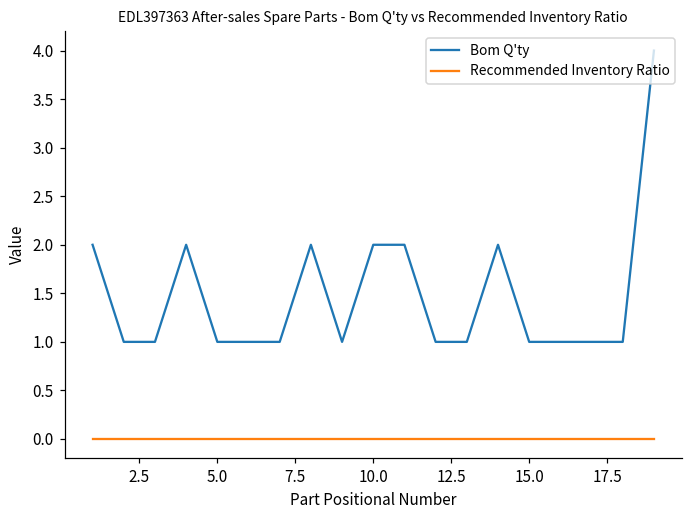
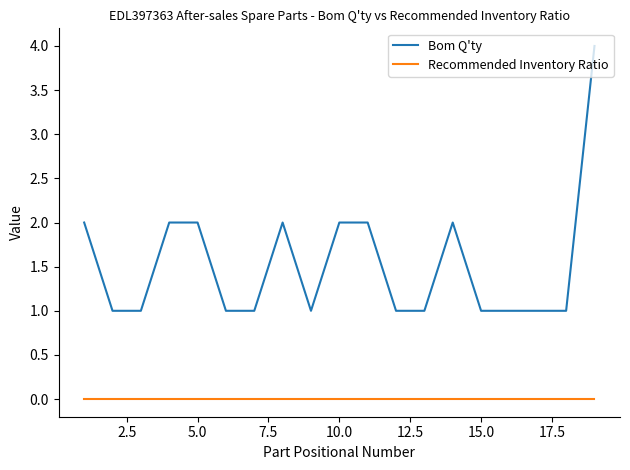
  {
    "Bom Q'ty": {
-     "5.0": 1,
+     "5.0": 2,
      "10.0": 2,
      "15.0": 1
    },
    "Recommended Inventory Ratio": {
      "5.0": 0,
      "10.0": 0,
      "15.0": 0
    }
  }
